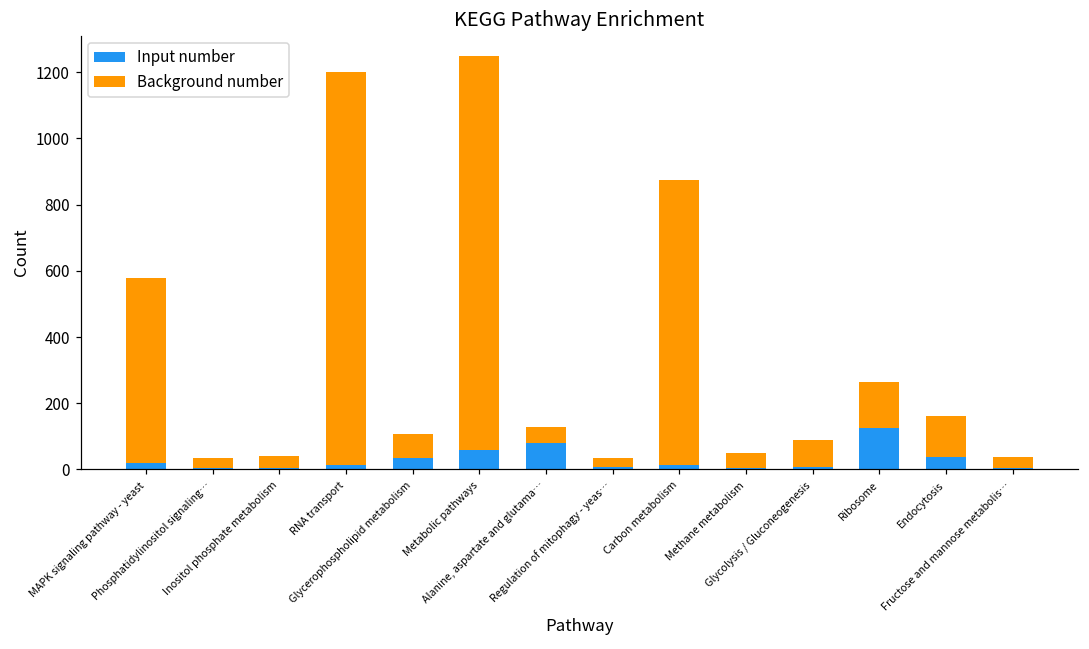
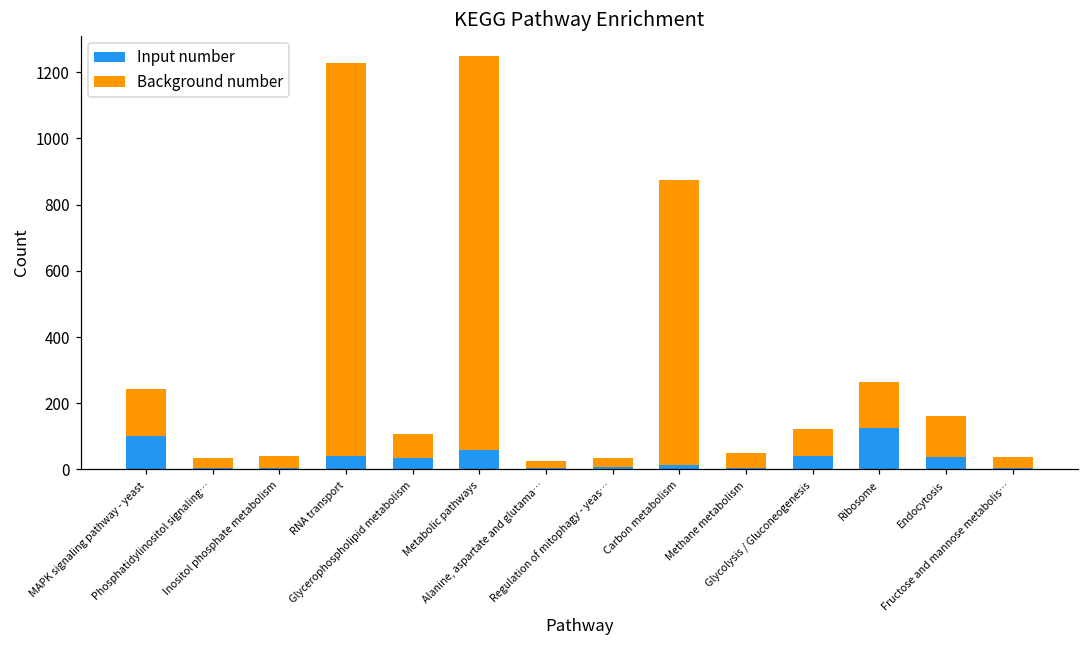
  {
    "Input number": {
-     "MAPK signaling pathway - yeast": 20,
-     "RNA transport": 10,
+     "MAPK signaling pathway - yeast": 100,
+     "RNA transport": 40,
      "Glycerophospholipid metabolism": 40,
      "Metabolic pathways": 60,
-     "Alanine, aspartate and glutama…": 80,
+     "Alanine, aspartate and glutama…": 10,
      "Carbon metabolism": 10,
-     "Glycolysis / Gluconeogenesis": 10,
+     "Glycolysis / Gluconeogenesis": 40,
      "Ribosome": 120,
      "Endocytosis": 40
    },
    "Background number": {
-     "MAPK signaling pathway - yeast": 560,
+     "MAPK signaling pathway - yeast": 140,
      "Phosphatidylinositol signaling…": 30,
      "Inositol phosphate metabolism": 30,
      "RNA transport": 1190,
      "Glycerophospholipid metabolism": 70,
      "Metabolic pathways": 1190,
-     "Alanine, aspartate and glutama…": 50,
+     "Alanine, aspartate and glutama…": 20,
      "Regulation of mitophagy - yeas…": 30,
      "Carbon metabolism": 860,
      "Methane metabolism": 50,
      "Glycolysis / Gluconeogenesis": 80,
      "Ribosome": 140,
      "Endocytosis": 120,
      "Fructose and mannose metabolis…": 40
    }
  }
